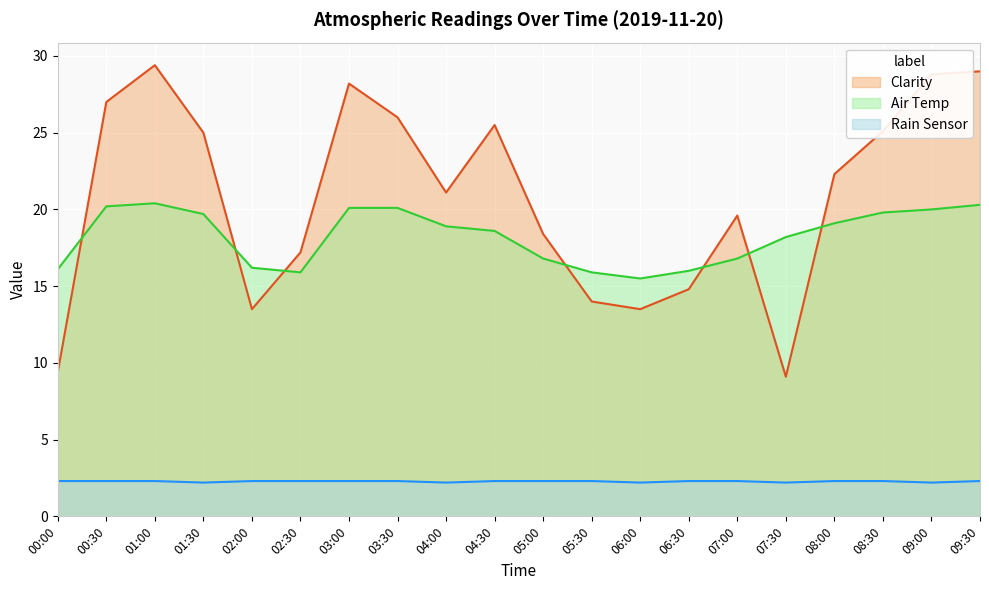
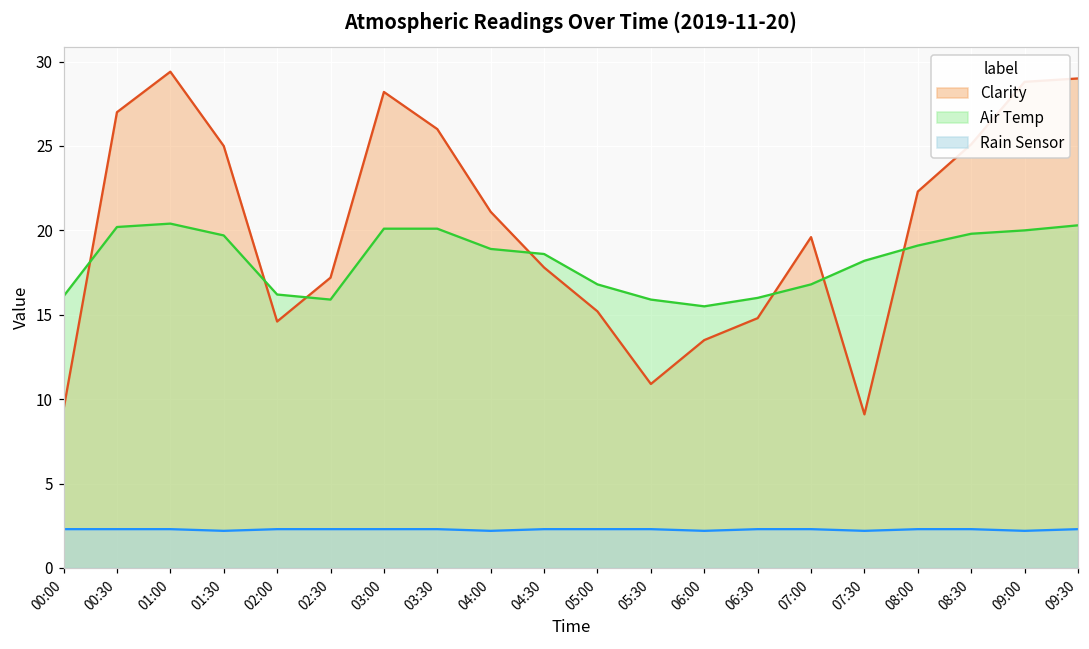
  {
    "Clarity": {
      "00:00": 9.4,
      "00:30": 27.0,
      "01:00": 29.4,
      "01:30": 25.0,
-     "02:00": 13.5,
+     "02:00": 14.6,
      "02:30": 17.2,
      "03:00": 28.2,
      "03:30": 26.0,
      "04:00": 21.1,
-     "04:30": 25.5,
-     "05:00": 18.4,
-     "05:30": 14.0,
+     "04:30": 17.8,
+     "05:00": 15.2,
+     "05:30": 10.9,
      "06:00": 13.5,
      "06:30": 14.8,
      "07:00": 19.6,
      "07:30": 9.1,
      "08:00": 22.3,
      "09:30": 29.0
    }
  }
